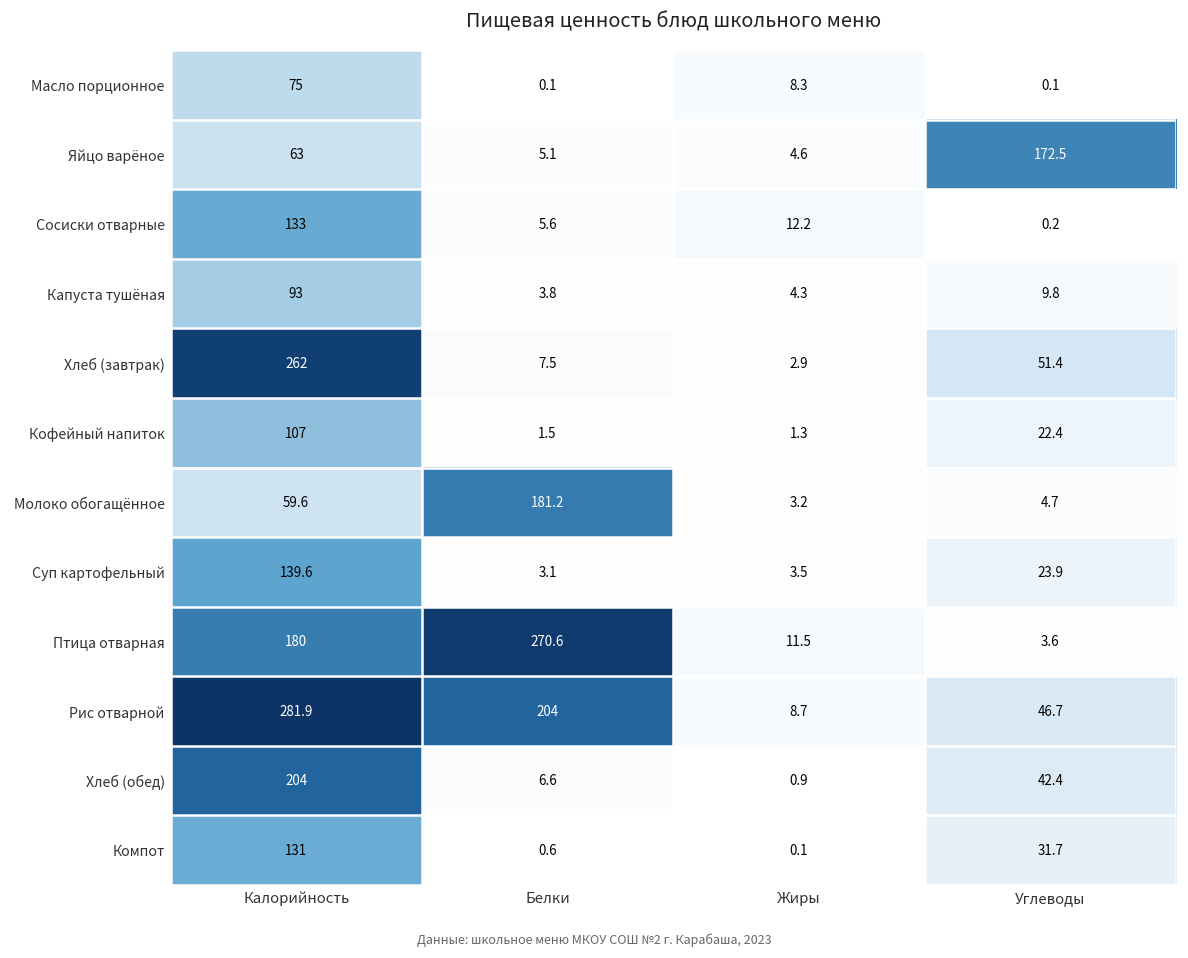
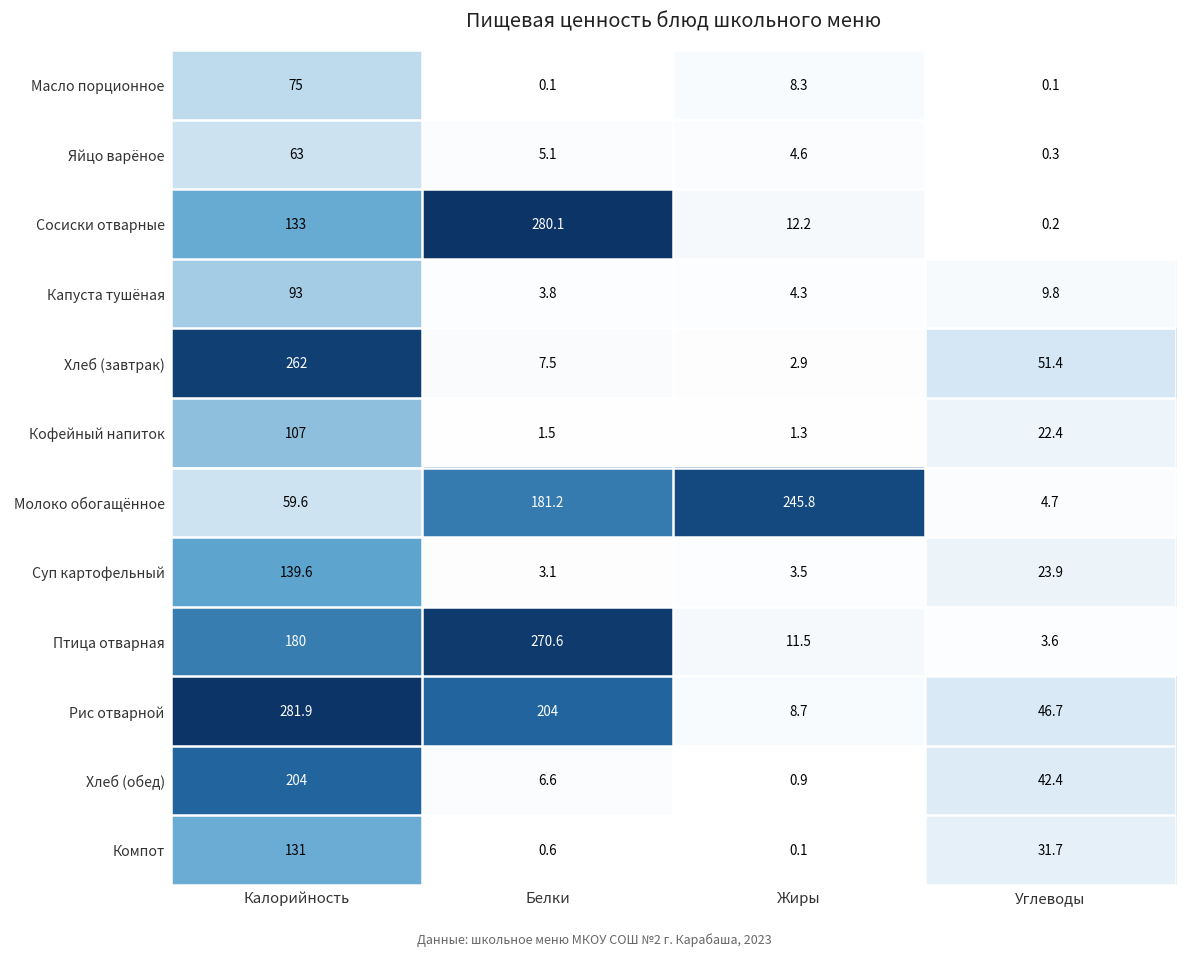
  {
    "Масло порционное": {
      "Калорийность": 75,
      "Белки": 0.1,
      "Жиры": 8.3,
      "Углеводы": 0.1
    },
    "Яйцо варёное": {
      "Калорийность": 63,
      "Белки": 5.1,
      "Жиры": 4.6,
-     "Углеводы": 172.5
+     "Углеводы": 0.3
    },
    "Сосиски отварные": {
      "Калорийность": 133,
-     "Белки": 5.6,
+     "Белки": 280.1,
      "Жиры": 12.2,
      "Углеводы": 0.2
    },
    "Капуста тушёная": {
      "Калорийность": 93,
      "Белки": 3.8,
      "Жиры": 4.3,
      "Углеводы": 9.8
    },
    "Хлеб (завтрак)": {
      "Калорийность": 262,
      "Белки": 7.5,
      "Жиры": 2.9,
      "Углеводы": 51.4
    },
    "Кофейный напиток": {
      "Калорийность": 107,
      "Белки": 1.5,
      "Жиры": 1.3,
      "Углеводы": 22.4
    },
    "Молоко обогащённое": {
      "Калорийность": 59.6,
      "Белки": 181.2,
-     "Жиры": 3.2,
+     "Жиры": 245.8,
      "Углеводы": 4.7
    },
    "Суп картофельный": {
      "Калорийность": 139.6,
      "Белки": 3.1,
      "Жиры": 3.5,
      "Углеводы": 23.9
    },
    "Птица отварная": {
      "Калорийность": 180,
      "Белки": 270.6,
      "Жиры": 11.5,
      "Углеводы": 3.6
    },
    "Рис отварной": {
      "Калорийность": 281.9,
      "Белки": 204,
      "Жиры": 8.7,
      "Углеводы": 46.7
    },
    "Хлеб (обед)": {
      "Калорийность": 204,
      "Белки": 6.6,
      "Жиры": 0.9,
      "Углеводы": 42.4
    },
    "Компот": {
      "Калорийность": 131,
      "Белки": 0.6,
      "Жиры": 0.1,
      "Углеводы": 31.7
    }
  }
